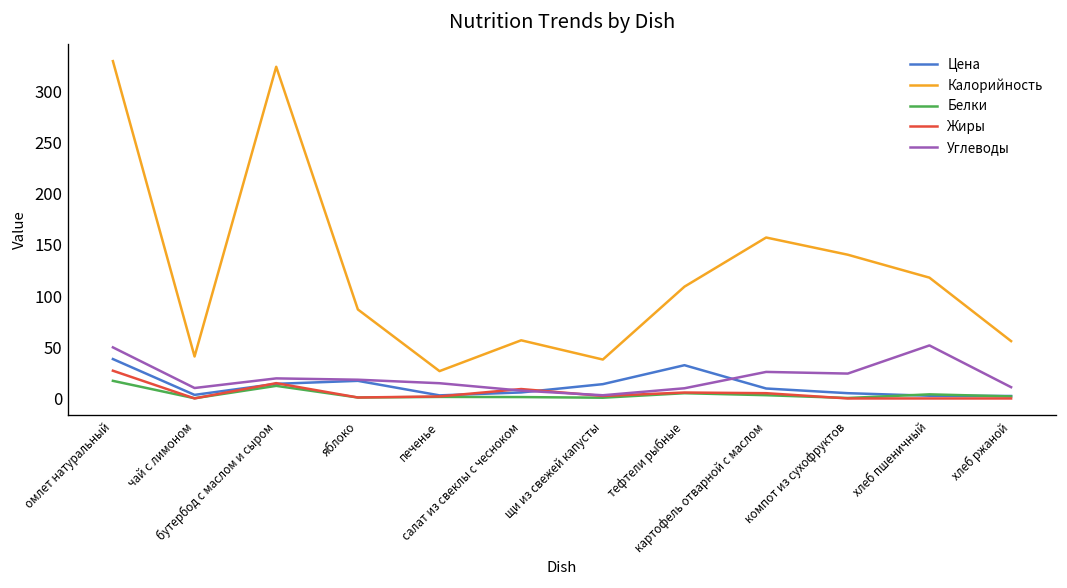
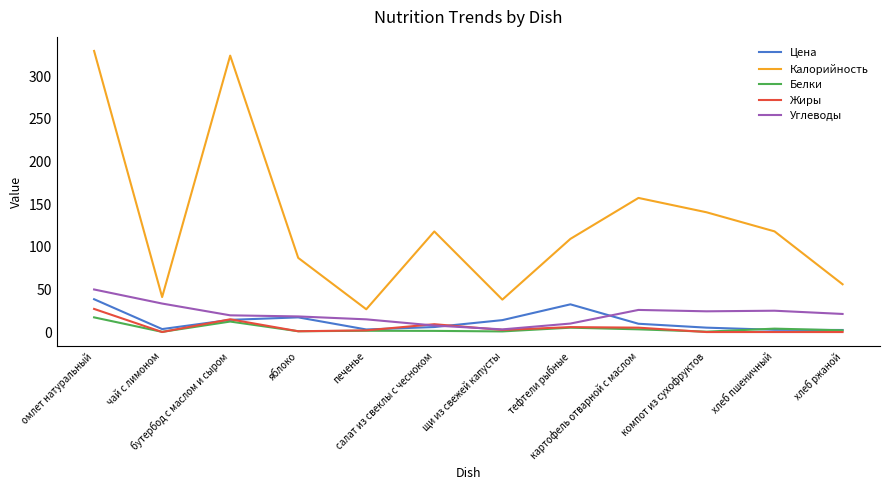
  {
    "Цена": {
      "омлет натуральный": 40,
      "чай с лимоном": 0,
      "щи из свежей капусты": 10,
      "тефтели рыбные": 30,
      "картофель отварной с маслом": 10,
      "компот из сухофруктов": 10
    },
    "Калорийность": {
      "омлет натуральный": 330,
      "чай с лимоном": 40,
      "бутербод с маслом и сыром": 320,
      "яблоко": 90,
      "печенье": 30,
-     "салат из свеклы с чесноком": 60,
+     "салат из свеклы с чесноком": 120,
      "щи из свежей капусты": 40,
      "тефтели рыбные": 110,
      "картофель отварной с маслом": 160,
      "компот из сухофруктов": 140,
      "хлеб пшеничный": 120,
      "хлеб ржаной": 60
    },
    "Белки": {
      "омлет натуральный": 20,
      "салат из свеклы с чесноком": 0
    },
    "Жиры": {
      "омлет натуральный": 30
    },
    "Углеводы": {
      "омлет натуральный": 50,
-     "чай с лимоном": 10,
+     "чай с лимоном": 30,
      "бутербод с маслом и сыром": 20,
      "печенье": 10,
      "тефтели рыбные": 10,
      "картофель отварной с маслом": 30,
      "компот из сухофруктов": 20,
-     "хлеб пшеничный": 50,
-     "хлеб ржаной": 10
+     "хлеб пшеничный": 30,
+     "хлеб ржаной": 20
    }
  }
